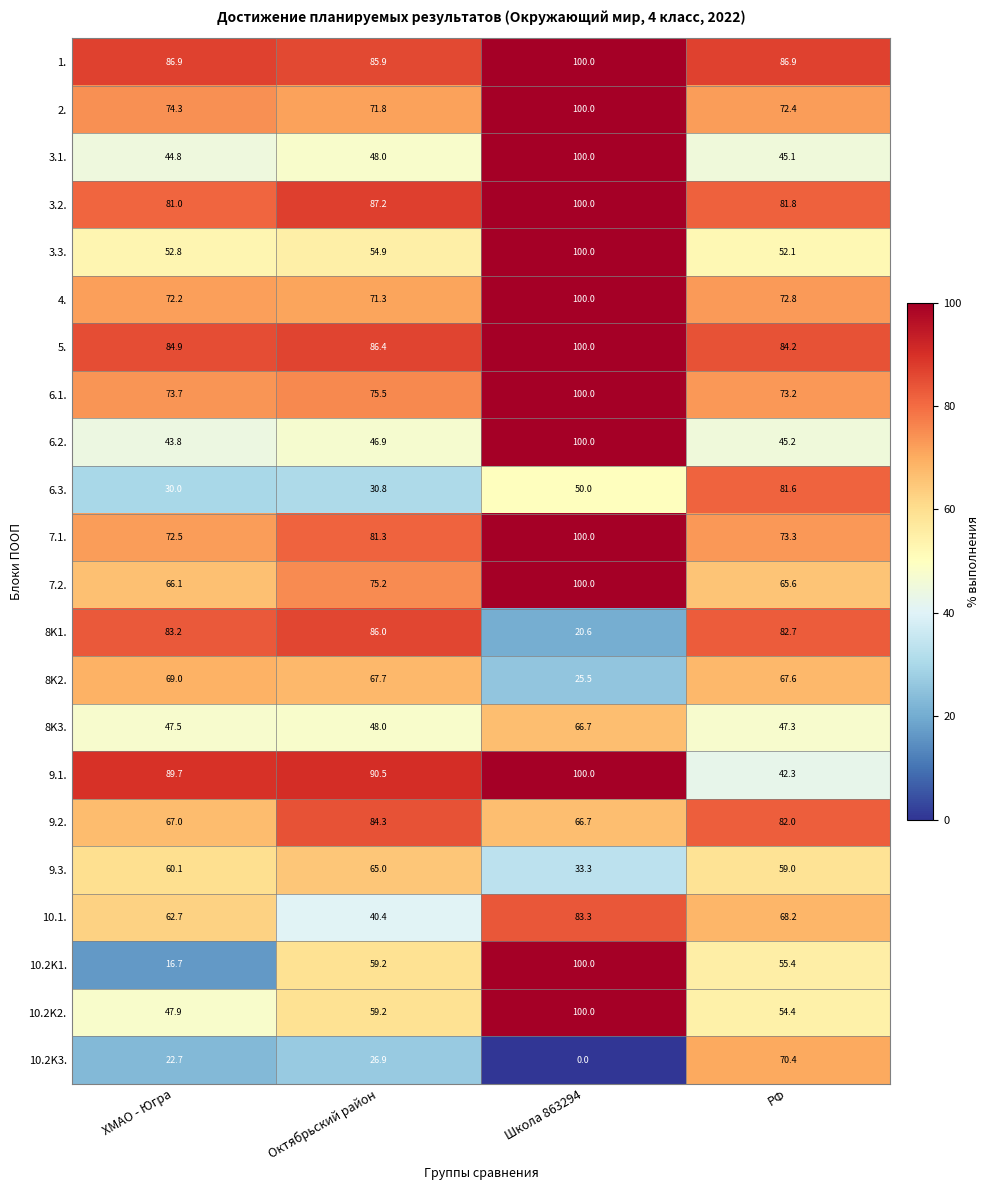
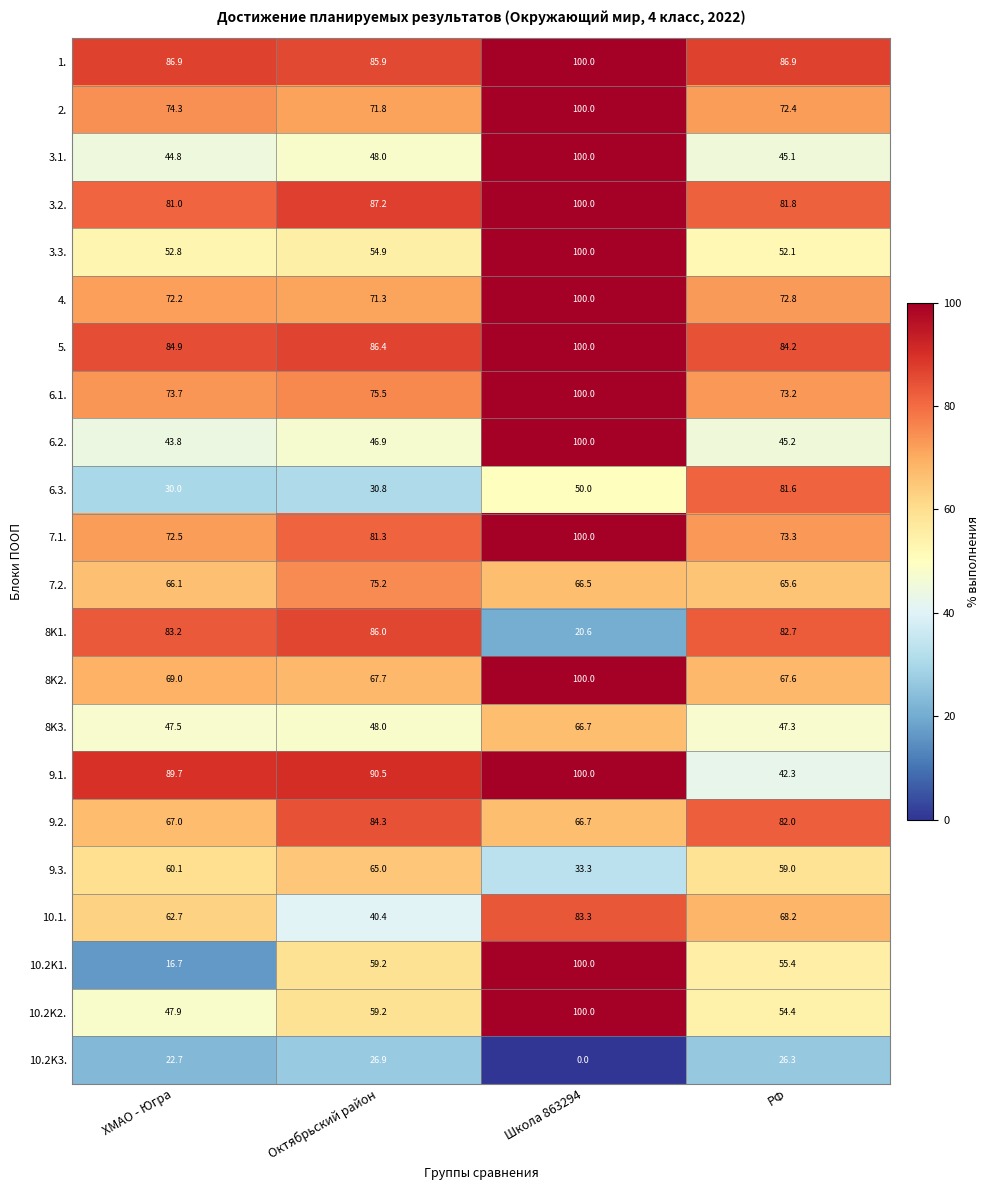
  {
    "1.": {
      "ХМАО - Югра": 86.9,
      "Октябрьский район": 85.9,
      "Школа 863294": 100.0,
      "РФ": 86.9
    },
    "2.": {
      "ХМАО - Югра": 74.3,
      "Октябрьский район": 71.8,
      "Школа 863294": 100.0,
      "РФ": 72.4
    },
    "3.1.": {
      "ХМАО - Югра": 44.8,
      "Октябрьский район": 48.0,
      "Школа 863294": 100.0,
      "РФ": 45.1
    },
    "3.2.": {
      "ХМАО - Югра": 81.0,
      "Октябрьский район": 87.2,
      "Школа 863294": 100.0,
      "РФ": 81.8
    },
    "3.3.": {
      "ХМАО - Югра": 52.8,
      "Октябрьский район": 54.9,
      "Школа 863294": 100.0,
      "РФ": 52.1
    },
    "4.": {
      "ХМАО - Югра": 72.2,
      "Октябрьский район": 71.3,
      "Школа 863294": 100.0,
      "РФ": 72.8
    },
    "5.": {
      "ХМАО - Югра": 84.9,
      "Октябрьский район": 86.4,
      "Школа 863294": 100.0,
      "РФ": 84.2
    },
    "6.1.": {
      "ХМАО - Югра": 73.7,
      "Октябрьский район": 75.5,
      "Школа 863294": 100.0,
      "РФ": 73.2
    },
    "6.2.": {
      "ХМАО - Югра": 43.8,
      "Октябрьский район": 46.9,
      "Школа 863294": 100.0,
      "РФ": 45.2
    },
    "6.3.": {
      "ХМАО - Югра": 30.0,
      "Октябрьский район": 30.8,
      "Школа 863294": 50.0,
      "РФ": 81.6
    },
    "7.1.": {
      "ХМАО - Югра": 72.5,
      "Октябрьский район": 81.3,
      "Школа 863294": 100.0,
      "РФ": 73.3
    },
    "7.2.": {
      "ХМАО - Югра": 66.1,
      "Октябрьский район": 75.2,
-     "Школа 863294": 100.0,
+     "Школа 863294": 66.5,
      "РФ": 65.6
    },
    "8K1.": {
      "ХМАО - Югра": 83.2,
      "Октябрьский район": 86.0,
      "Школа 863294": 20.6,
      "РФ": 82.7
    },
    "8K2.": {
      "ХМАО - Югра": 69.0,
      "Октябрьский район": 67.7,
-     "Школа 863294": 25.5,
+     "Школа 863294": 100.0,
      "РФ": 67.6
    },
    "8K3.": {
      "ХМАО - Югра": 47.5,
      "Октябрьский район": 48.0,
      "Школа 863294": 66.7,
      "РФ": 47.3
    },
    "9.1.": {
      "ХМАО - Югра": 89.7,
      "Октябрьский район": 90.5,
      "Школа 863294": 100.0,
      "РФ": 42.3
    },
    "9.2.": {
      "ХМАО - Югра": 67.0,
      "Октябрьский район": 84.3,
      "Школа 863294": 66.7,
      "РФ": 82.0
    },
    "9.3.": {
      "ХМАО - Югра": 60.1,
      "Октябрьский район": 65.0,
      "Школа 863294": 33.3,
      "РФ": 59.0
    },
    "10.1.": {
      "ХМАО - Югра": 62.7,
      "Октябрьский район": 40.4,
      "Школа 863294": 83.3,
      "РФ": 68.2
    },
    "10.2K1.": {
      "ХМАО - Югра": 16.7,
      "Октябрьский район": 59.2,
      "Школа 863294": 100.0,
      "РФ": 55.4
    },
    "10.2K2.": {
      "ХМАО - Югра": 47.9,
      "Октябрьский район": 59.2,
      "Школа 863294": 100.0,
      "РФ": 54.4
    },
    "10.2K3.": {
      "ХМАО - Югра": 22.7,
      "Октябрьский район": 26.9,
      "Школа 863294": 0.0,
-     "РФ": 70.4
+     "РФ": 26.3
    }
  }
